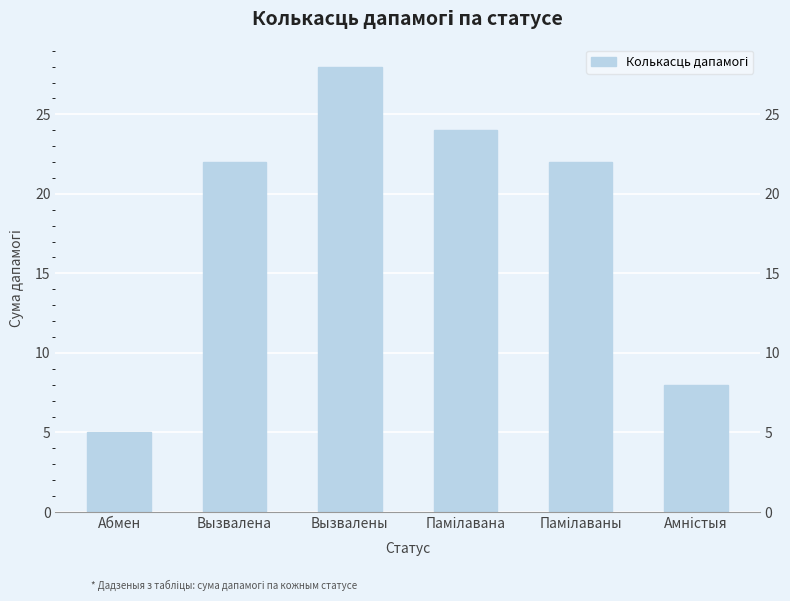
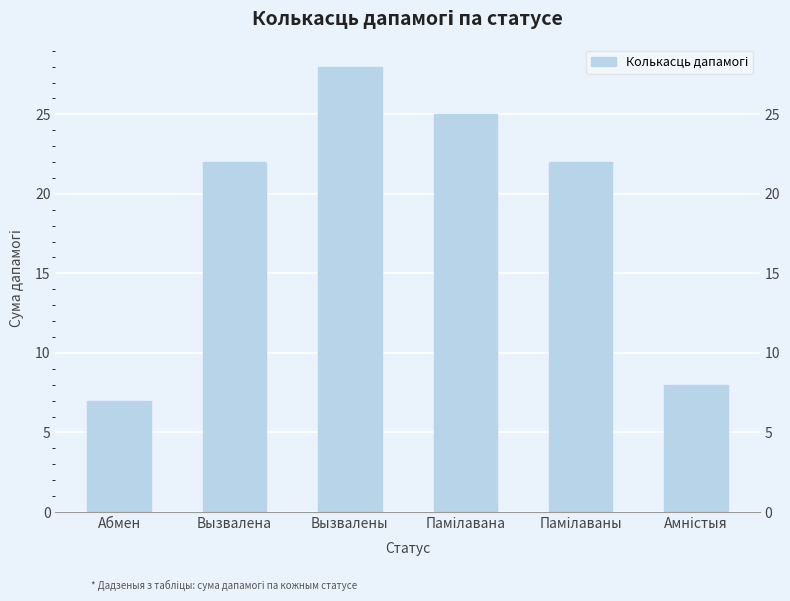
  {
-   "Абмен": 5,
+   "Абмен": 7,
    "Вызвалена": 22,
    "Вызвалены": 28,
-   "Памілавана": 24,
+   "Памілавана": 25,
    "Памілаваны": 22,
    "Амністыя": 8
  }
